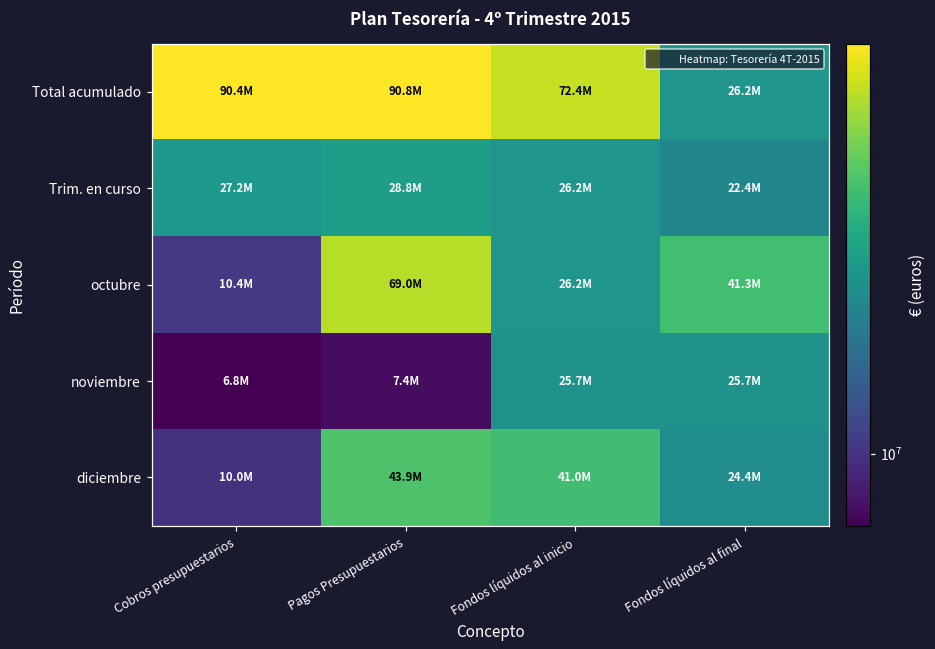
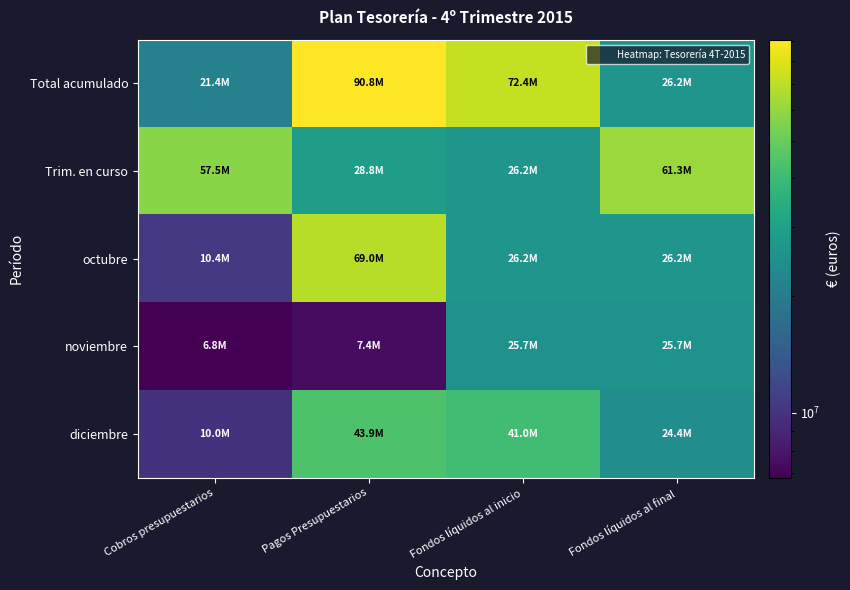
  {
    "Total acumulado": {
-     "Cobros presupuestarios": "90.4M",
+     "Cobros presupuestarios": "21.4M",
      "Pagos Presupuestarios": "90.8M",
      "Fondos líquidos al inicio": "72.4M",
      "Fondos líquidos al final": "26.2M"
    },
    "Trim. en curso": {
-     "Cobros presupuestarios": "27.2M",
+     "Cobros presupuestarios": "57.5M",
      "Pagos Presupuestarios": "28.8M",
      "Fondos líquidos al inicio": "26.2M",
-     "Fondos líquidos al final": "22.4M"
+     "Fondos líquidos al final": "61.3M"
    },
    "octubre": {
      "Cobros presupuestarios": "10.4M",
      "Pagos Presupuestarios": "69.0M",
      "Fondos líquidos al inicio": "26.2M",
-     "Fondos líquidos al final": "41.3M"
+     "Fondos líquidos al final": "26.2M"
    },
    "noviembre": {
      "Cobros presupuestarios": "6.8M",
      "Pagos Presupuestarios": "7.4M",
      "Fondos líquidos al inicio": "25.7M",
      "Fondos líquidos al final": "25.7M"
    },
    "diciembre": {
      "Cobros presupuestarios": "10.0M",
      "Pagos Presupuestarios": "43.9M",
      "Fondos líquidos al inicio": "41.0M",
      "Fondos líquidos al final": "24.4M"
    }
  }
